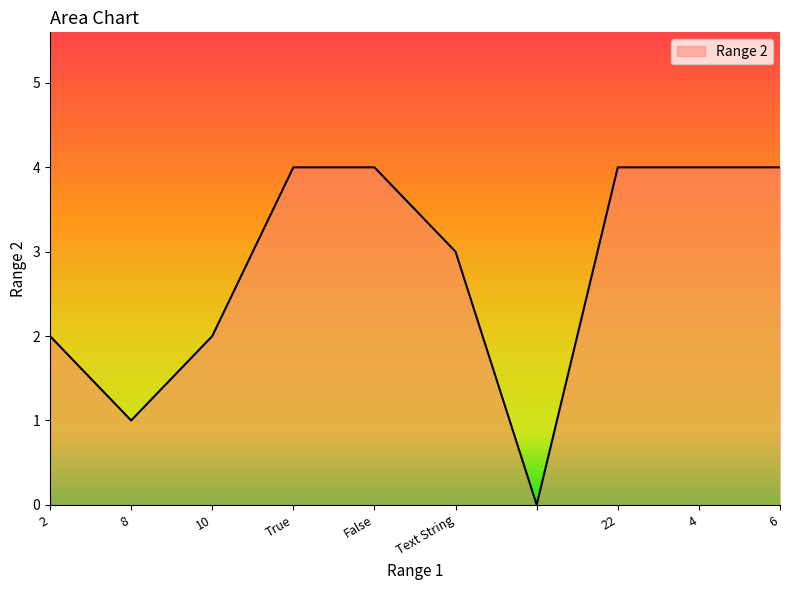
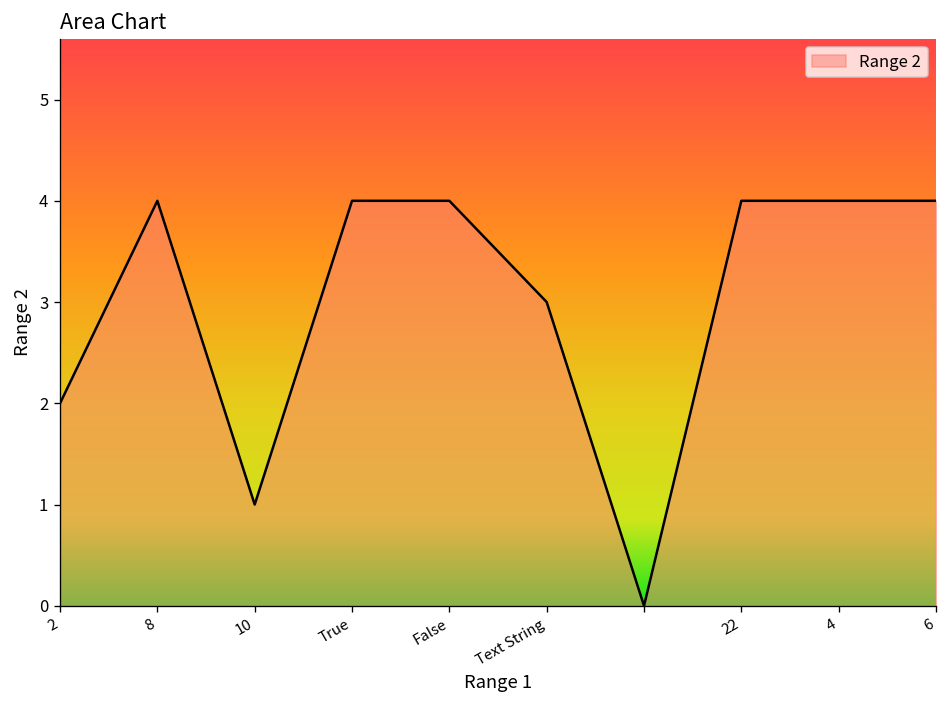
  {
    "2": 2,
-   "8": 1,
-   "10": 2,
+   "8": 4,
+   "10": 1,
    "True": 4,
    "False": 4,
    "Text String": 3,
    "22": 4,
    "4": 4,
    "6": 4
  }
